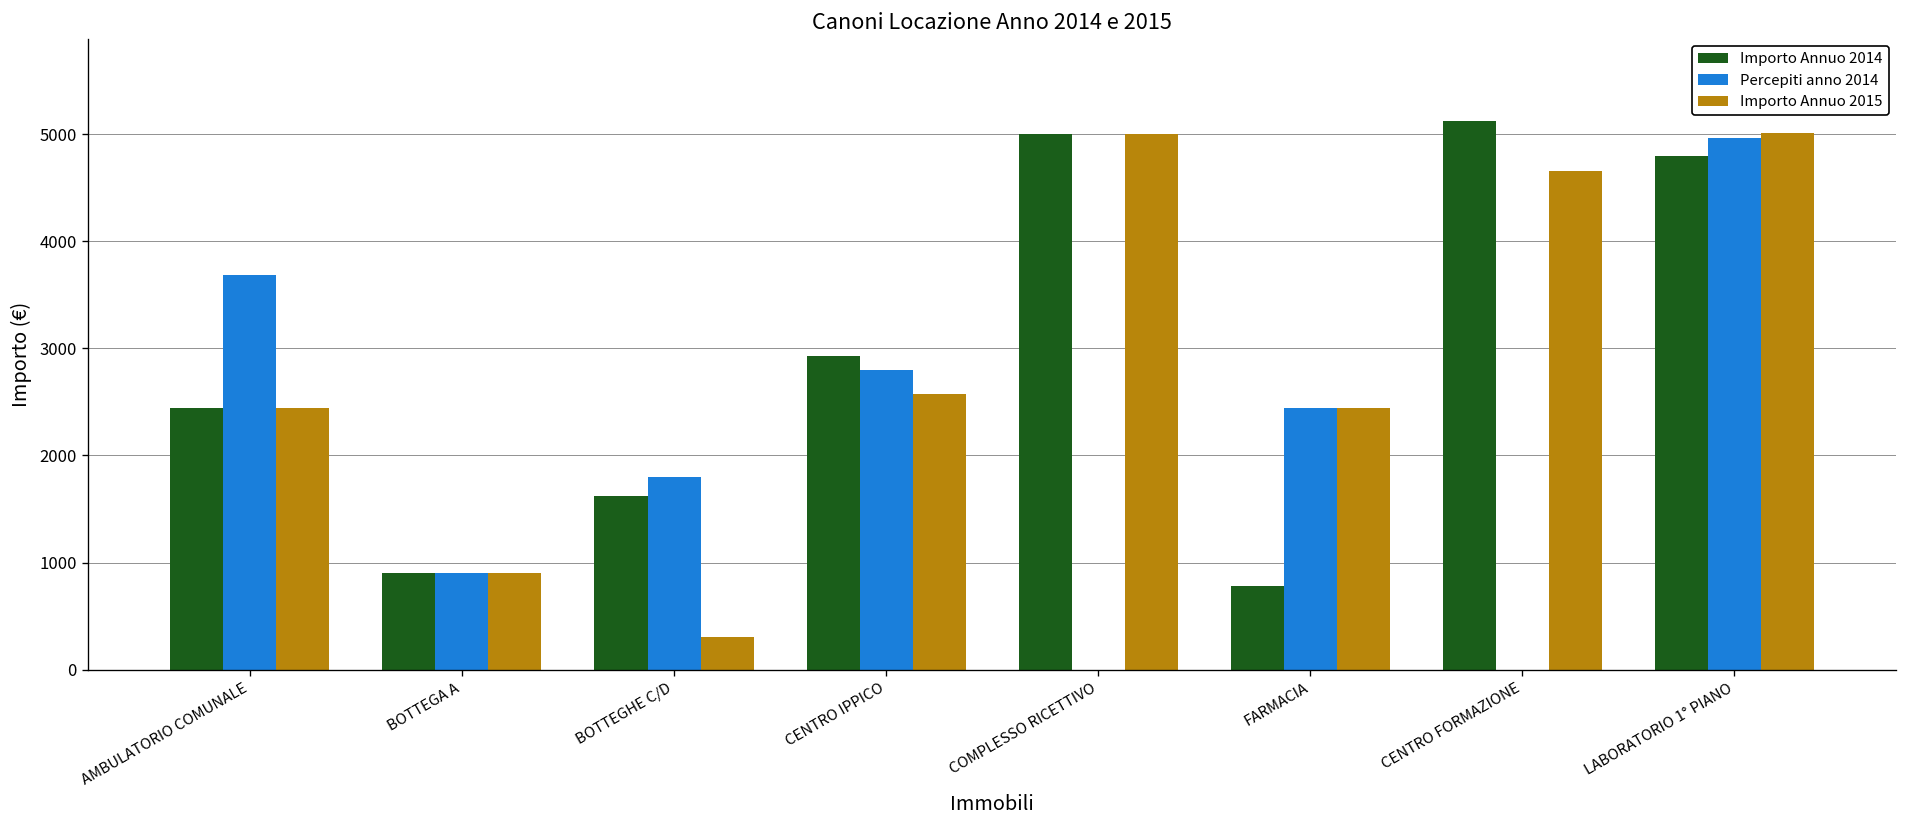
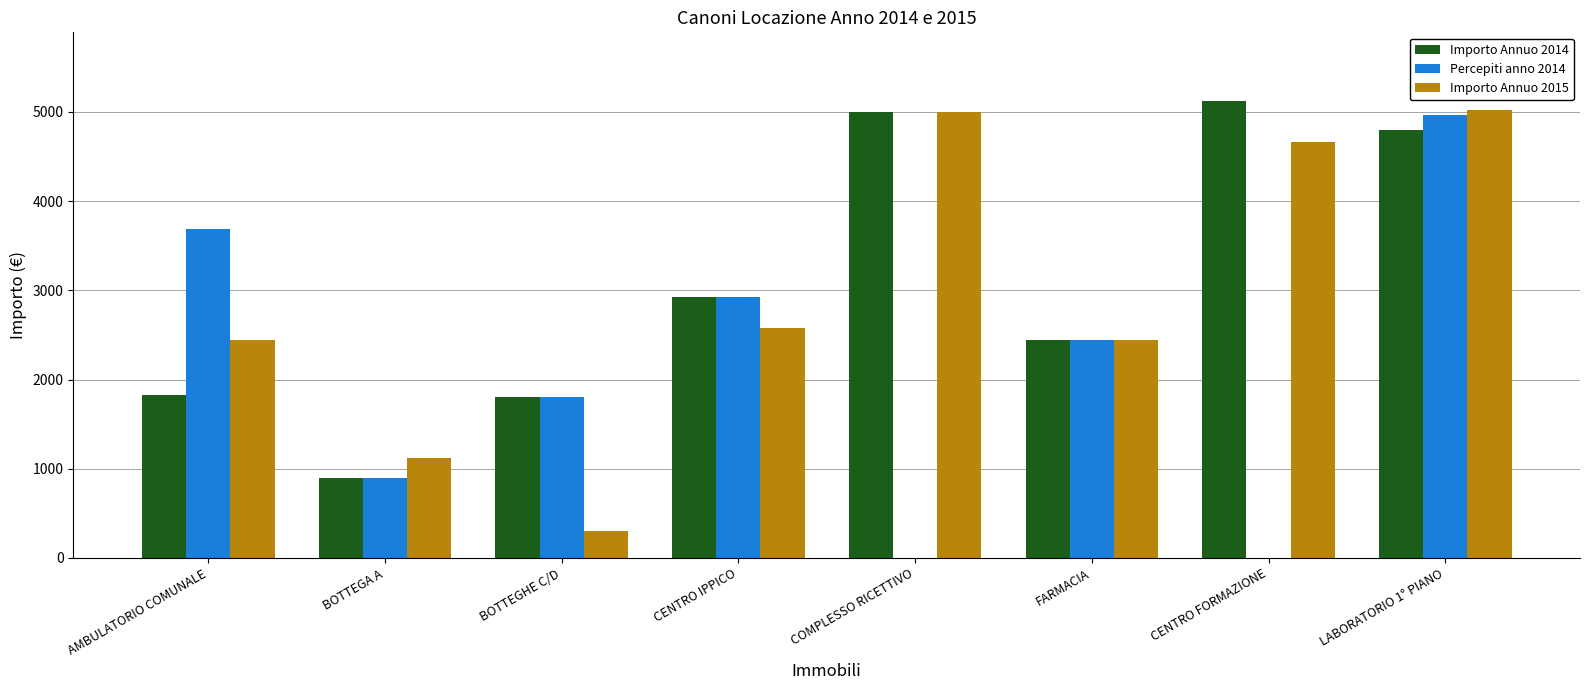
  {
    "Importo Annuo 2014": {
-     "AMBULATORIO COMUNALE": 2400,
+     "AMBULATORIO COMUNALE": 1800,
      "BOTTEGA A": 900,
-     "BOTTEGHE C/D": 1600,
+     "BOTTEGHE C/D": 1800,
      "CENTRO IPPICO": 2900,
      "COMPLESSO RICETTIVO": 5000,
-     "FARMACIA": 800,
+     "FARMACIA": 2400,
      "CENTRO FORMAZIONE": 5100,
      "LABORATORIO 1° PIANO": 4800
    },
    "Percepiti anno 2014": {
      "AMBULATORIO COMUNALE": 3700,
      "BOTTEGA A": 900,
      "BOTTEGHE C/D": 1800,
-     "CENTRO IPPICO": 2800,
+     "CENTRO IPPICO": 2900,
      "COMPLESSO RICETTIVO": 0,
      "FARMACIA": 2400,
      "CENTRO FORMAZIONE": 0,
      "LABORATORIO 1° PIANO": 5000
    },
    "Importo Annuo 2015": {
      "AMBULATORIO COMUNALE": 2400,
-     "BOTTEGA A": 900,
+     "BOTTEGA A": 1100,
      "BOTTEGHE C/D": 300,
      "CENTRO IPPICO": 2600,
      "COMPLESSO RICETTIVO": 5000,
      "FARMACIA": 2400,
      "CENTRO FORMAZIONE": 4700,
      "LABORATORIO 1° PIANO": 5000
    }
  }
